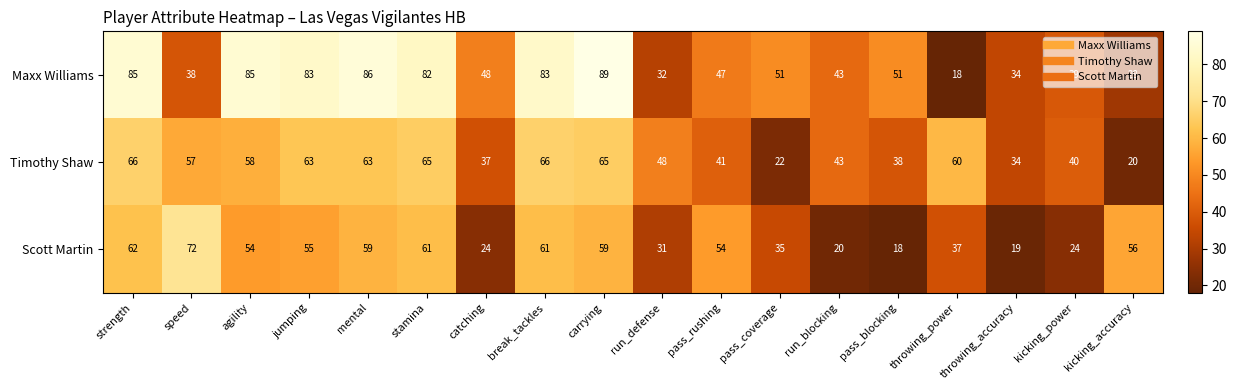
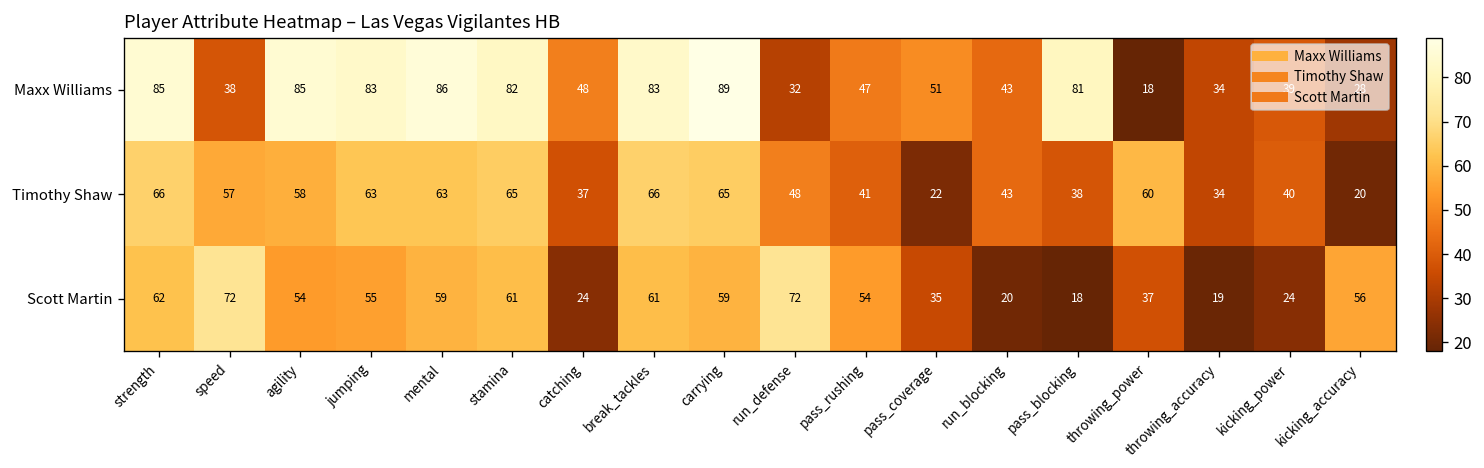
  {
    "Maxx Williams": {
      "strength": 85,
      "speed": 38,
      "agility": 85,
      "jumping": 83,
      "mental": 86,
      "stamina": 82,
      "catching": 48,
      "break_tackles": 83,
      "carrying": 89,
      "run_defense": 32,
      "pass_rushing": 47,
      "pass_coverage": 51,
      "run_blocking": 43,
-     "pass_blocking": 51,
+     "pass_blocking": 81,
      "throwing_power": 18,
      "throwing_accuracy": 34
    },
    "Timothy Shaw": {
      "strength": 66,
      "speed": 57,
      "agility": 58,
      "jumping": 63,
      "mental": 63,
      "stamina": 65,
      "catching": 37,
      "break_tackles": 66,
      "carrying": 65,
      "run_defense": 48,
      "pass_rushing": 41,
      "pass_coverage": 22,
      "run_blocking": 43,
      "pass_blocking": 38,
      "throwing_power": 60,
      "throwing_accuracy": 34,
      "kicking_power": 40,
      "kicking_accuracy": 20
    },
    "Scott Martin": {
      "strength": 62,
      "speed": 72,
      "agility": 54,
      "jumping": 55,
      "mental": 59,
      "stamina": 61,
      "catching": 24,
      "break_tackles": 61,
      "carrying": 59,
-     "run_defense": 31,
+     "run_defense": 72,
      "pass_rushing": 54,
      "pass_coverage": 35,
      "run_blocking": 20,
      "pass_blocking": 18,
      "throwing_power": 37,
      "throwing_accuracy": 19,
      "kicking_power": 24,
      "kicking_accuracy": 56
    }
  }
